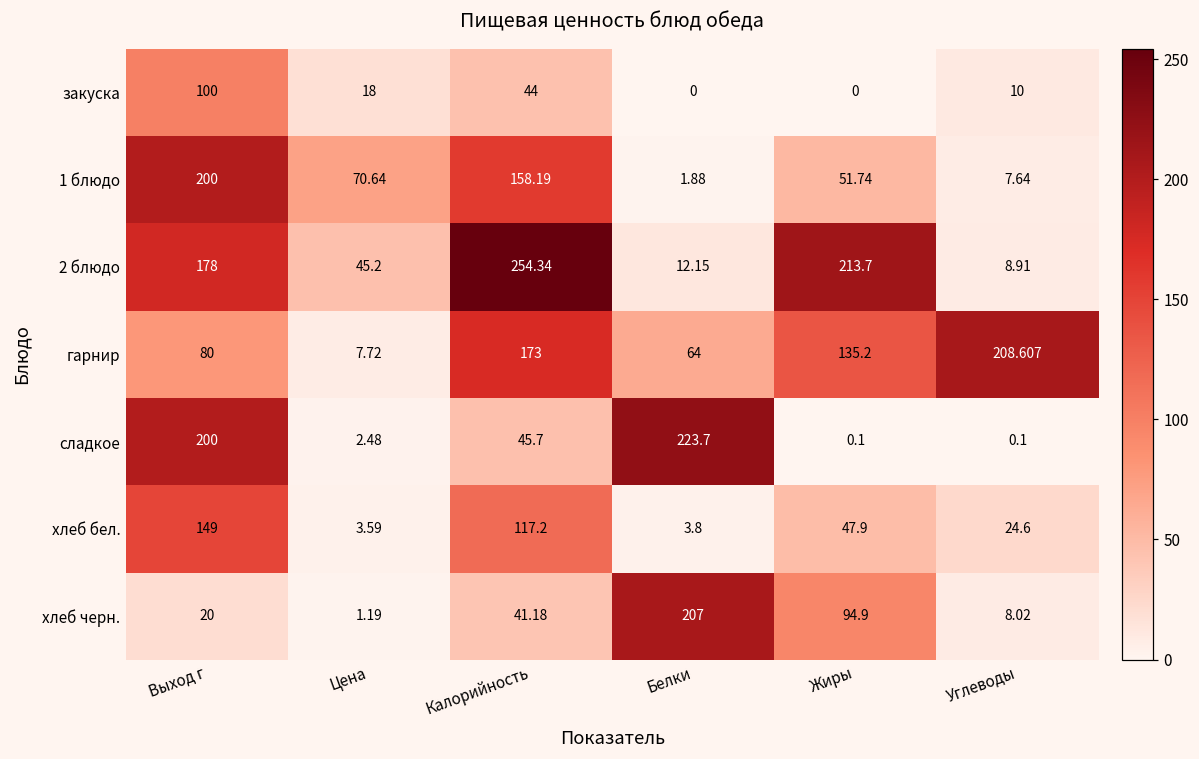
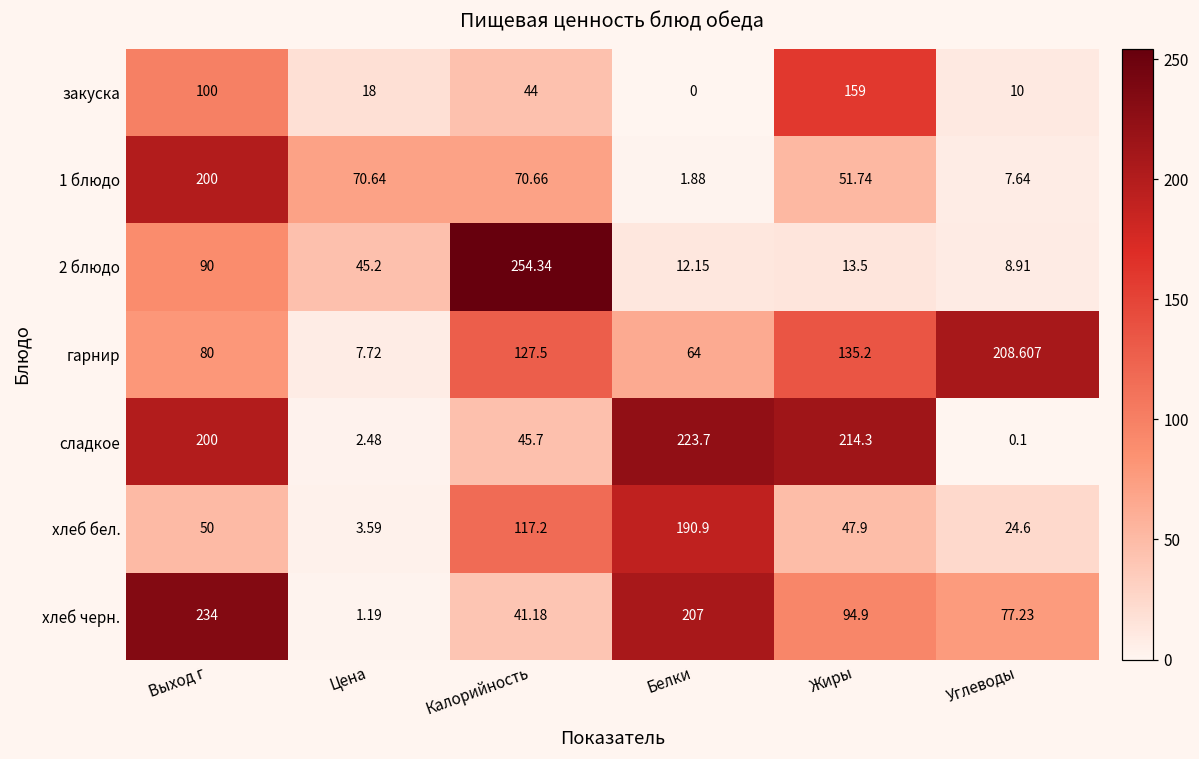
  {
    "закуска": {
      "Выход г": 100,
      "Цена": 18,
      "Калорийность": 44,
      "Белки": 0,
-     "Жиры": 0,
+     "Жиры": 159,
      "Углеводы": 10
    },
    "1 блюдо": {
      "Выход г": 200,
      "Цена": 70.64,
-     "Калорийность": 158.19,
+     "Калорийность": 70.66,
      "Белки": 1.88,
      "Жиры": 51.74,
      "Углеводы": 7.64
    },
    "2 блюдо": {
-     "Выход г": 178,
+     "Выход г": 90,
      "Цена": 45.2,
      "Калорийность": 254.34,
      "Белки": 12.15,
-     "Жиры": 213.7,
+     "Жиры": 13.5,
      "Углеводы": 8.91
    },
    "гарнир": {
      "Выход г": 80,
      "Цена": 7.72,
-     "Калорийность": 173,
+     "Калорийность": 127.5,
      "Белки": 64,
      "Жиры": 135.2,
      "Углеводы": 208.607
    },
    "сладкое": {
      "Выход г": 200,
      "Цена": 2.48,
      "Калорийность": 45.7,
      "Белки": 223.7,
-     "Жиры": 0.1,
+     "Жиры": 214.3,
      "Углеводы": 0.1
    },
    "хлеб бел.": {
-     "Выход г": 149,
+     "Выход г": 50,
      "Цена": 3.59,
      "Калорийность": 117.2,
-     "Белки": 3.8,
+     "Белки": 190.9,
      "Жиры": 47.9,
      "Углеводы": 24.6
    },
    "хлеб черн.": {
-     "Выход г": 20,
+     "Выход г": 234,
      "Цена": 1.19,
      "Калорийность": 41.18,
      "Белки": 207,
      "Жиры": 94.9,
-     "Углеводы": 8.02
+     "Углеводы": 77.23
    }
  }
